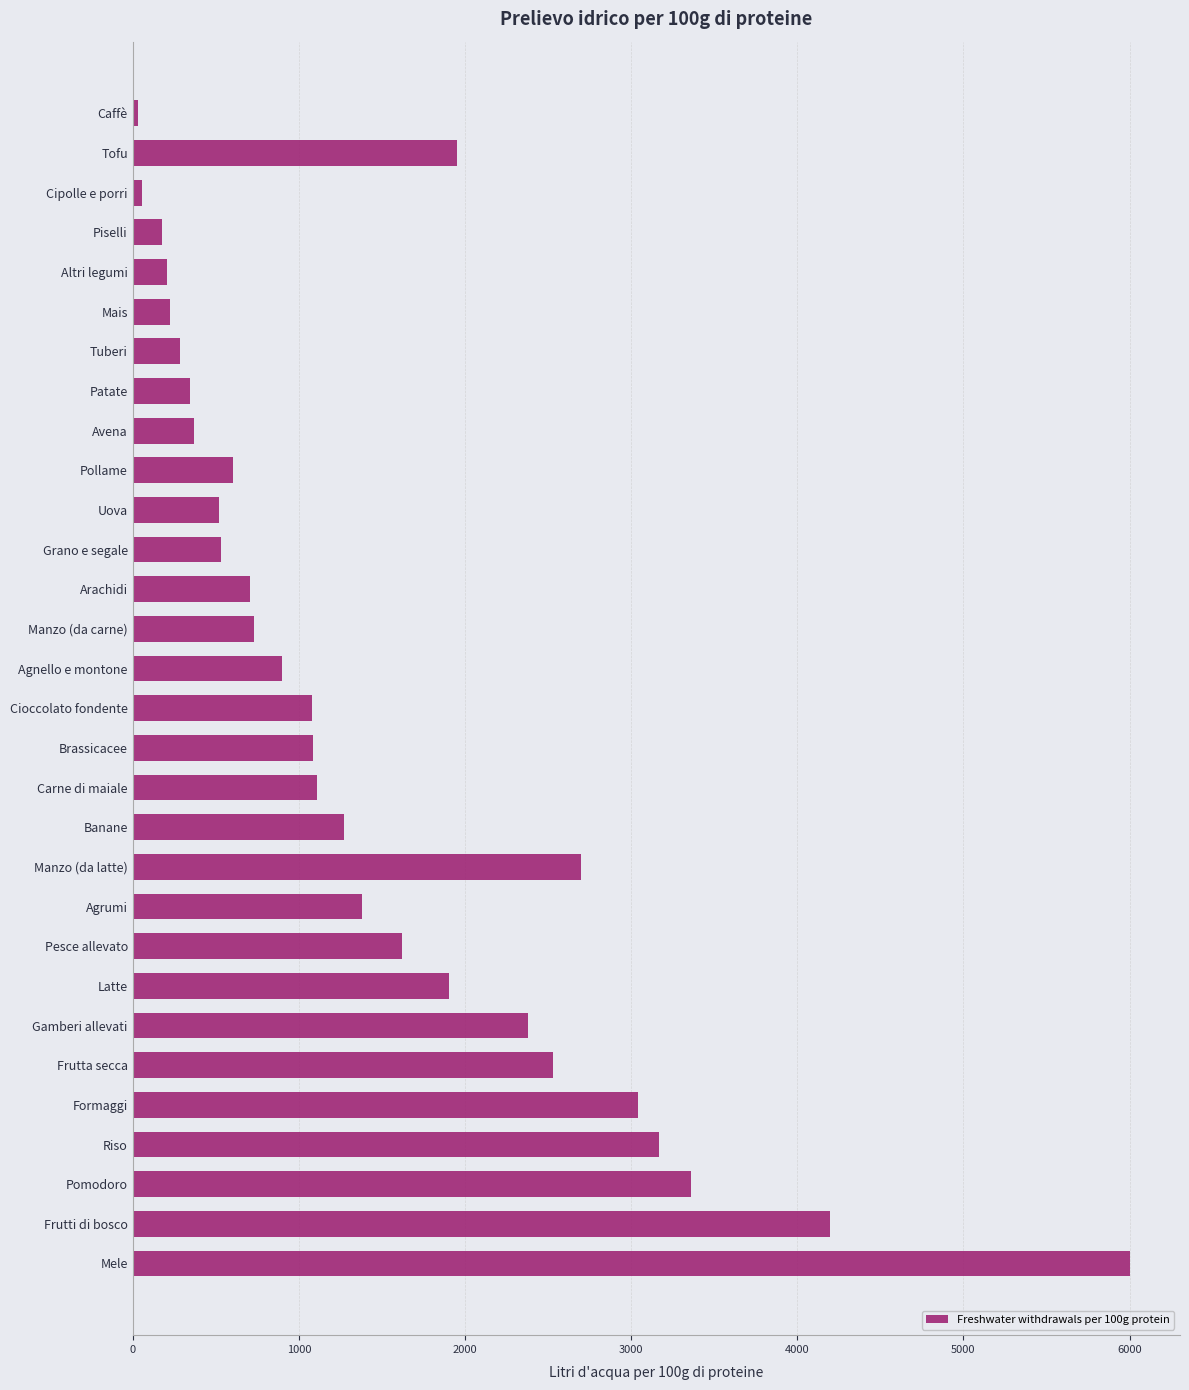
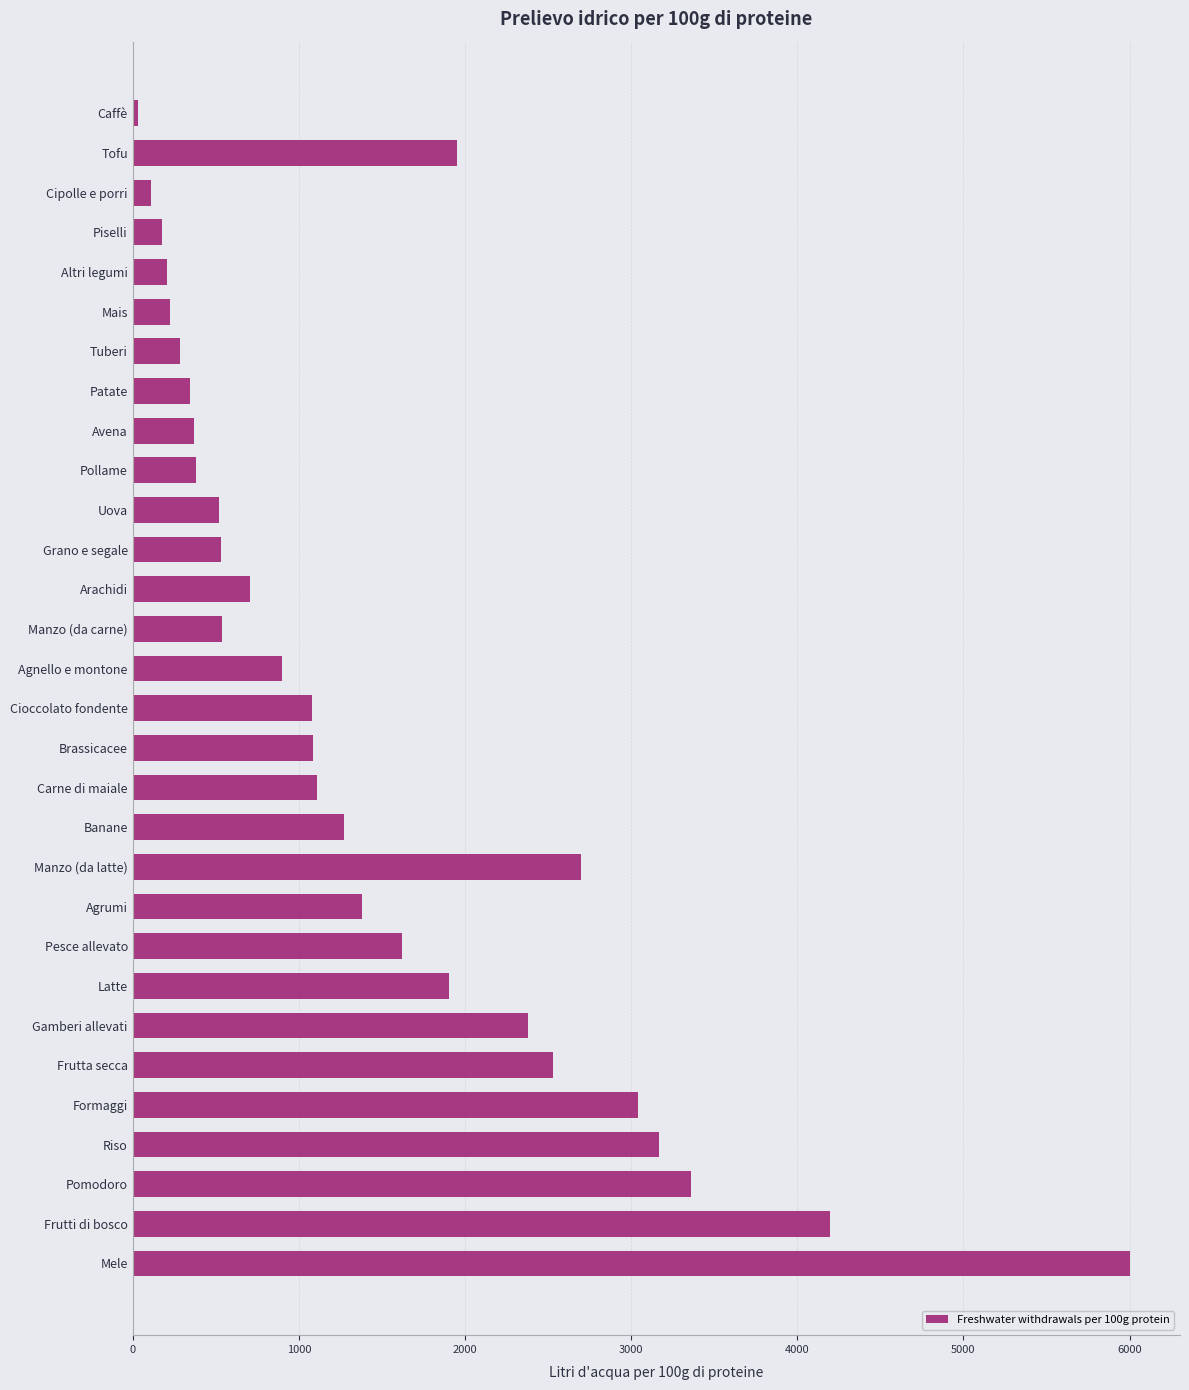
  {
    "Caffè": 30,
    "Tofu": 1950,
-   "Cipolle e porri": 60,
+   "Cipolle e porri": 110,
    "Piselli": 180,
    "Altri legumi": 200,
    "Mais": 230,
    "Tuberi": 280,
    "Patate": 350,
    "Avena": 370,
-   "Pollame": 610,
+   "Pollame": 380,
    "Uova": 520,
    "Grano e segale": 530,
    "Arachidi": 710,
-   "Manzo (da carne)": 730,
+   "Manzo (da carne)": 540,
    "Agnello e montone": 900,
    "Cioccolato fondente": 1080,
    "Brassicacee": 1090,
    "Carne di maiale": 1110,
    "Banane": 1270,
    "Manzo (da latte)": 2700,
    "Agrumi": 1380,
    "Pesce allevato": 1620,
    "Latte": 1900,
    "Gamberi allevati": 2380,
    "Frutta secca": 2530,
    "Formaggi": 3040,
    "Riso": 3170,
    "Pomodoro": 3360,
    "Frutti di bosco": 4200,
    "Mele": 6000
  }
